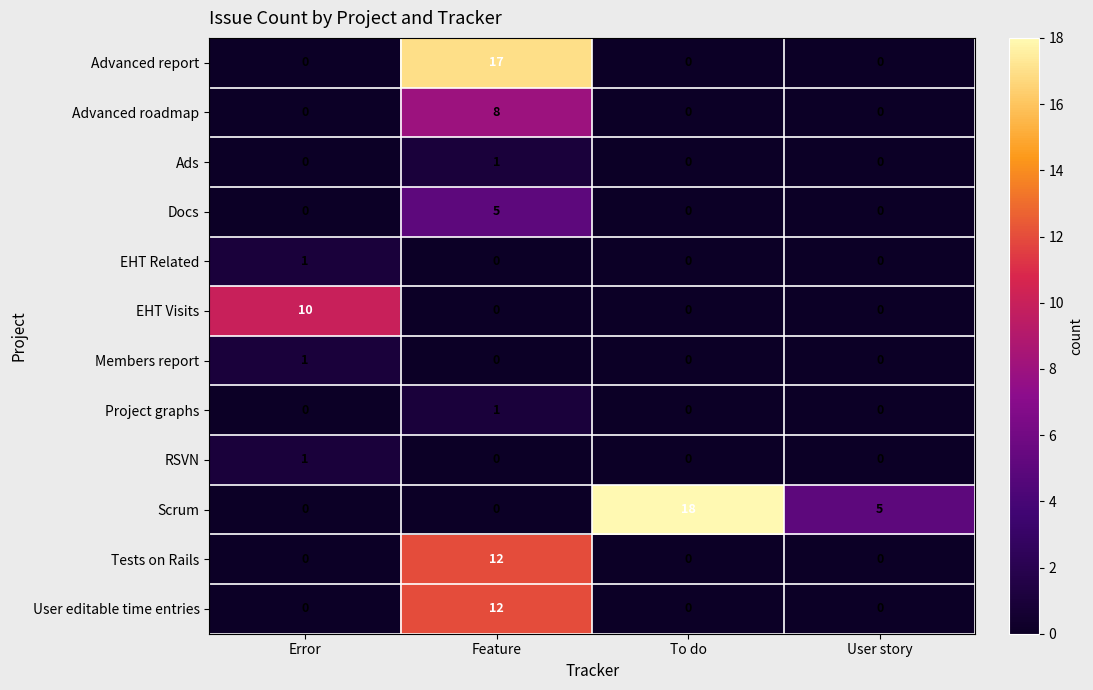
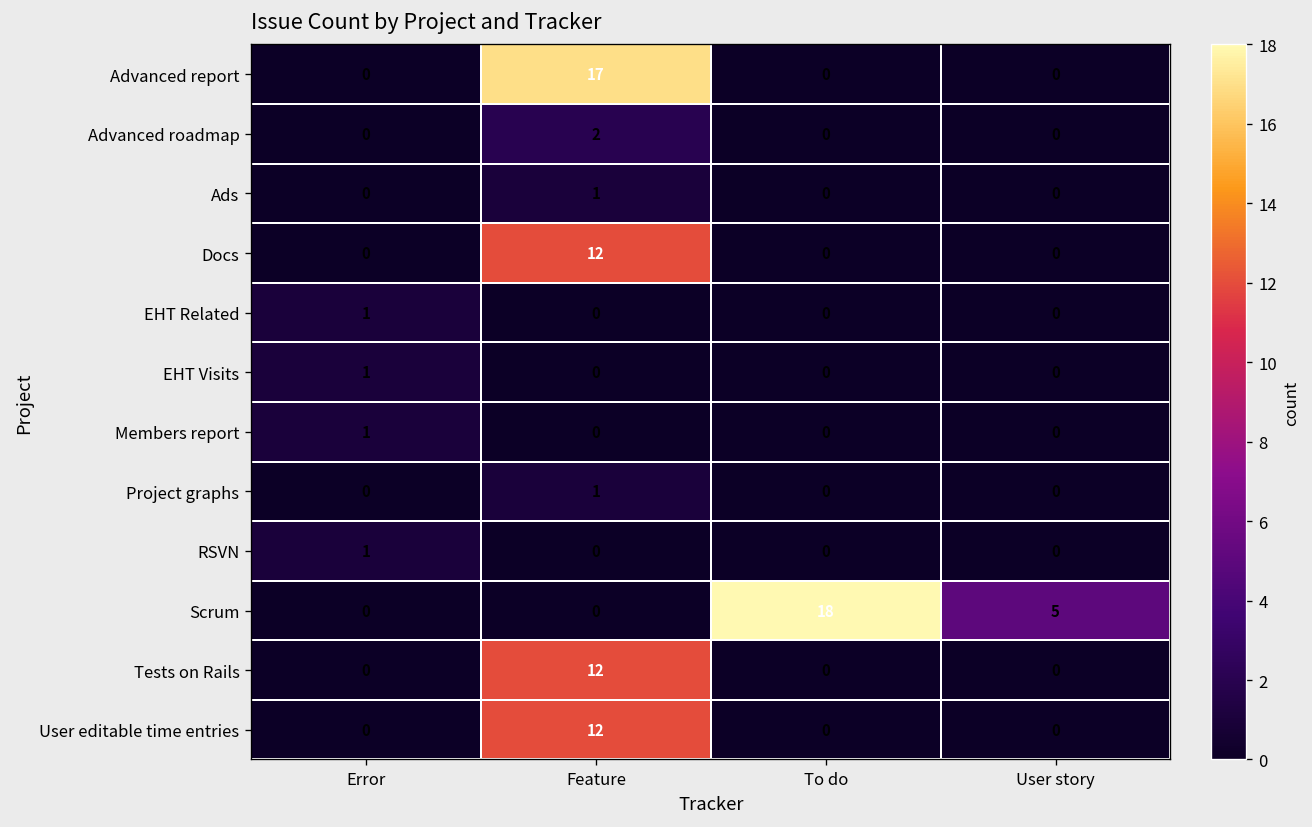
  {
    "Advanced report": {
      "Feature": 17
    },
    "Advanced roadmap": {
-     "Feature": 8
+     "Feature": 2
    },
    "Ads": {
      "Feature": 1
    },
    "Docs": {
-     "Feature": 5
+     "Feature": 12
    },
    "EHT Related": {
      "Error": 1
    },
    "EHT Visits": {
-     "Error": 10
+     "Error": 1
    },
    "Members report": {
      "Error": 1
    },
    "Project graphs": {
      "Feature": 1
    },
    "RSVN": {
      "Error": 1
    },
    "Scrum": {
      "To do": 18,
      "User story": 5
    },
    "Tests on Rails": {
      "Feature": 12
    },
    "User editable time entries": {
      "Feature": 12
    }
  }
